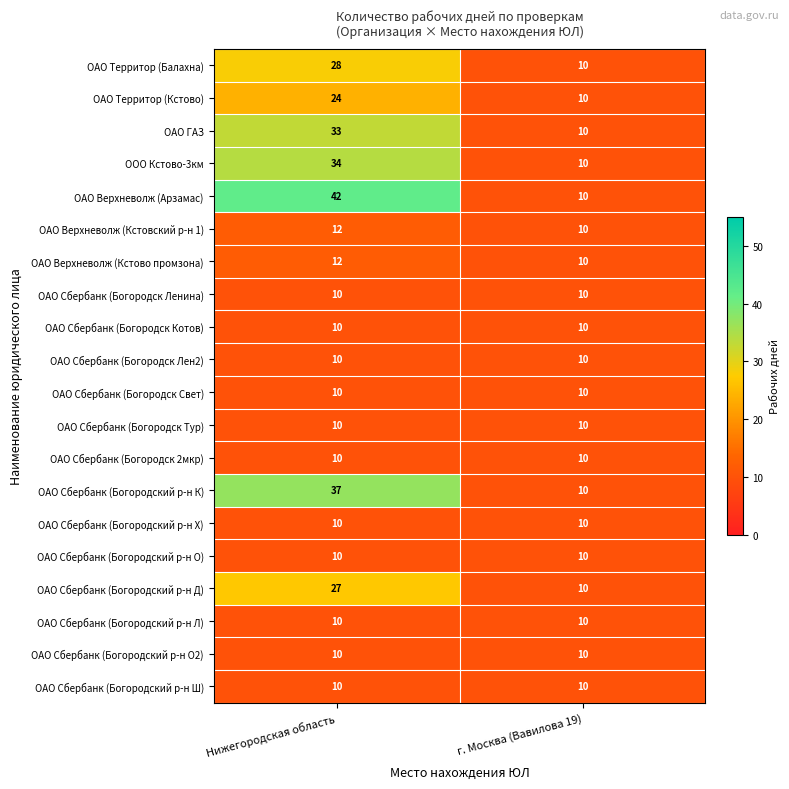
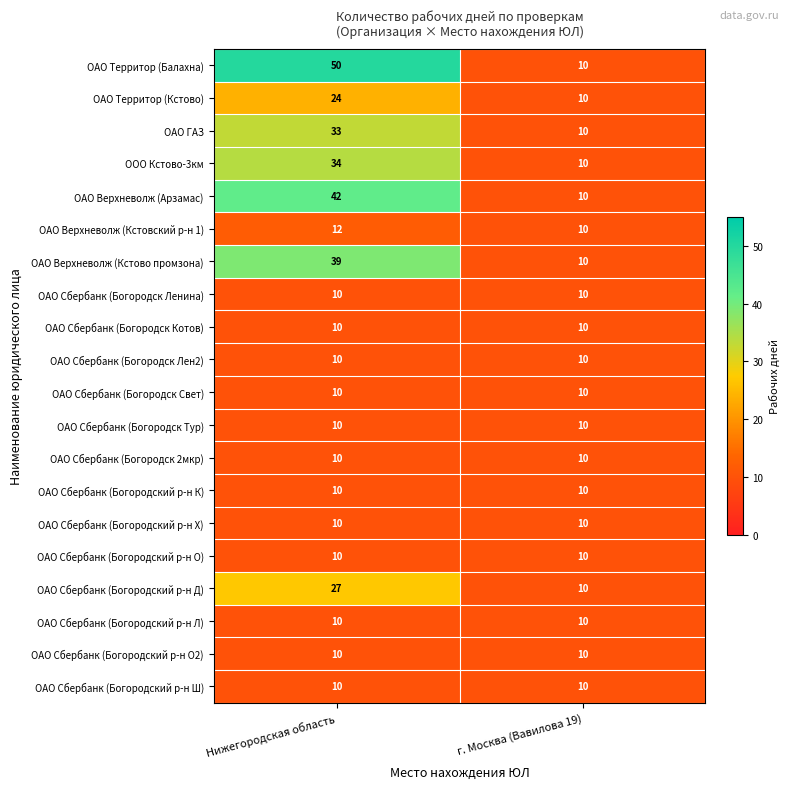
  {
    "ОАО Территор (Балахна)": {
-     "Нижегородская область": 28,
+     "Нижегородская область": 50,
      "г. Москва (Вавилова 19)": 10
    },
    "ОАО Территор (Кстово)": {
      "Нижегородская область": 24,
      "г. Москва (Вавилова 19)": 10
    },
    "ОАО ГАЗ": {
      "Нижегородская область": 33,
      "г. Москва (Вавилова 19)": 10
    },
    "ООО Кстово-3км": {
      "Нижегородская область": 34,
      "г. Москва (Вавилова 19)": 10
    },
    "ОАО Верхневолж (Арзамас)": {
      "Нижегородская область": 42,
      "г. Москва (Вавилова 19)": 10
    },
    "ОАО Верхневолж (Кстовский р-н 1)": {
      "Нижегородская область": 12,
      "г. Москва (Вавилова 19)": 10
    },
    "ОАО Верхневолж (Кстово промзона)": {
-     "Нижегородская область": 12,
+     "Нижегородская область": 39,
      "г. Москва (Вавилова 19)": 10
    },
    "ОАО Сбербанк (Богородск Ленина)": {
      "Нижегородская область": 10,
      "г. Москва (Вавилова 19)": 10
    },
    "ОАО Сбербанк (Богородск Котов)": {
      "Нижегородская область": 10,
      "г. Москва (Вавилова 19)": 10
    },
    "ОАО Сбербанк (Богородск Лен2)": {
      "Нижегородская область": 10,
      "г. Москва (Вавилова 19)": 10
    },
    "ОАО Сбербанк (Богородск Свет)": {
      "Нижегородская область": 10,
      "г. Москва (Вавилова 19)": 10
    },
    "ОАО Сбербанк (Богородск Тур)": {
      "Нижегородская область": 10,
      "г. Москва (Вавилова 19)": 10
    },
    "ОАО Сбербанк (Богородск 2мкр)": {
      "Нижегородская область": 10,
      "г. Москва (Вавилова 19)": 10
    },
    "ОАО Сбербанк (Богородский р-н К)": {
-     "Нижегородская область": 37,
+     "Нижегородская область": 10,
      "г. Москва (Вавилова 19)": 10
    },
    "ОАО Сбербанк (Богородский р-н Х)": {
      "Нижегородская область": 10,
      "г. Москва (Вавилова 19)": 10
    },
    "ОАО Сбербанк (Богородский р-н О)": {
      "Нижегородская область": 10,
      "г. Москва (Вавилова 19)": 10
    },
    "ОАО Сбербанк (Богородский р-н Д)": {
      "Нижегородская область": 27,
      "г. Москва (Вавилова 19)": 10
    },
    "ОАО Сбербанк (Богородский р-н Л)": {
      "Нижегородская область": 10,
      "г. Москва (Вавилова 19)": 10
    },
    "ОАО Сбербанк (Богородский р-н О2)": {
      "Нижегородская область": 10,
      "г. Москва (Вавилова 19)": 10
    },
    "ОАО Сбербанк (Богородский р-н Ш)": {
      "Нижегородская область": 10,
      "г. Москва (Вавилова 19)": 10
    }
  }
